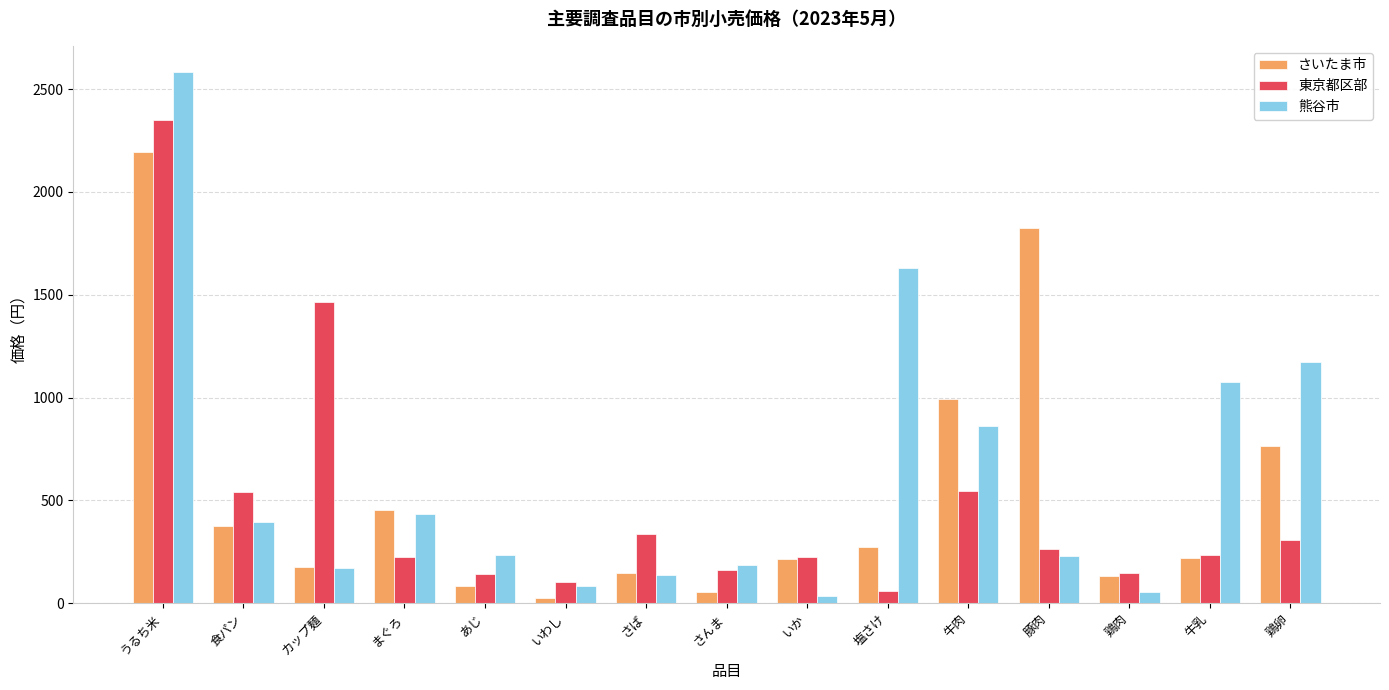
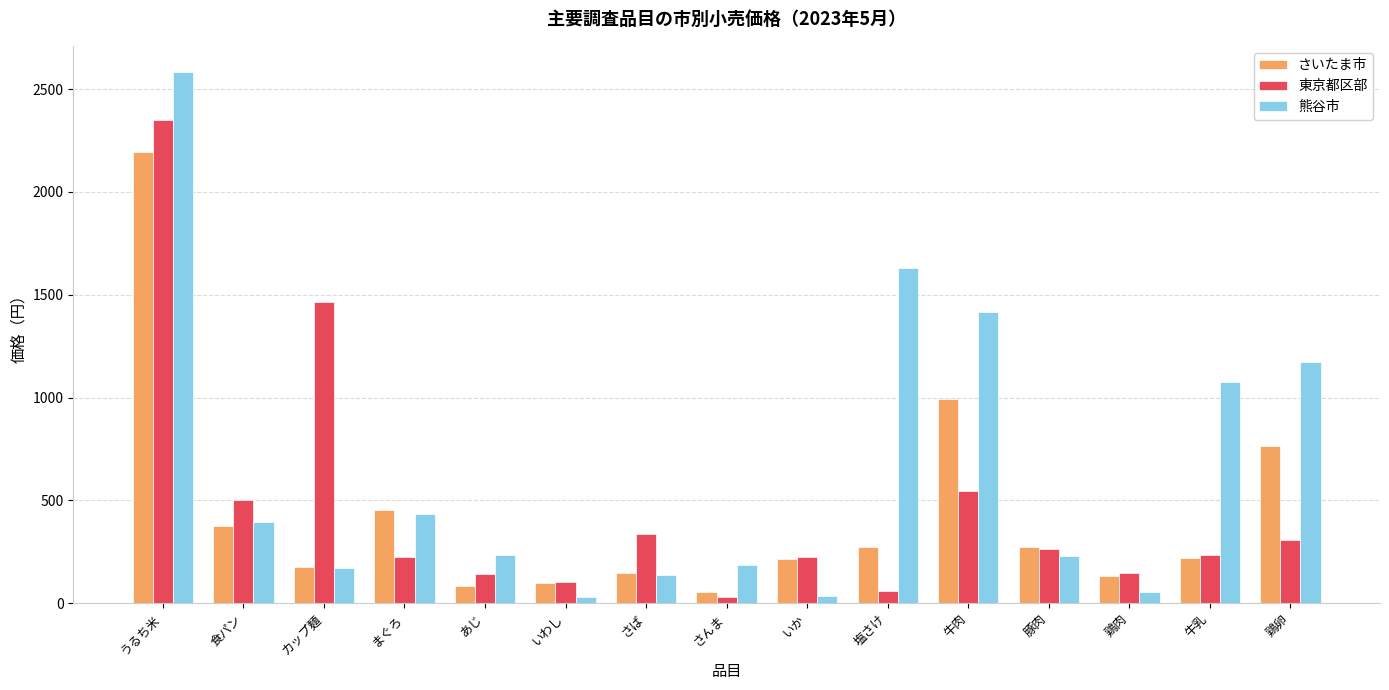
  {
    "さいたま市": {
      "うるち米": 2190,
      "食パン": 380,
      "カップ麺": 180,
      "まぐろ": 450,
      "あじ": 80,
-     "いわし": 30,
+     "いわし": 100,
      "さば": 150,
      "さんま": 60,
      "いか": 220,
      "塩さけ": 270,
      "牛肉": 990,
-     "豚肉": 1830,
+     "豚肉": 270,
      "鶏肉": 130,
      "牛乳": 220,
      "鶏卵": 760
    },
    "東京都区部": {
      "うるち米": 2350,
-     "食パン": 540,
+     "食パン": 500,
      "カップ麺": 1470,
      "まぐろ": 230,
      "あじ": 140,
      "いわし": 100,
      "さば": 330,
-     "さんま": 160,
+     "さんま": 30,
      "いか": 230,
      "塩さけ": 60,
      "牛肉": 550,
      "豚肉": 260,
      "鶏肉": 150,
      "牛乳": 230,
      "鶏卵": 310
    },
    "熊谷市": {
      "うるち米": 2580,
      "食パン": 400,
      "カップ麺": 170,
      "まぐろ": 430,
      "あじ": 230,
-     "いわし": 80,
+     "いわし": 30,
      "さば": 140,
      "さんま": 190,
      "いか": 30,
      "塩さけ": 1630,
-     "牛肉": 860,
+     "牛肉": 1410,
      "豚肉": 230,
      "鶏肉": 50,
      "牛乳": 1080,
      "鶏卵": 1170
    }
  }
